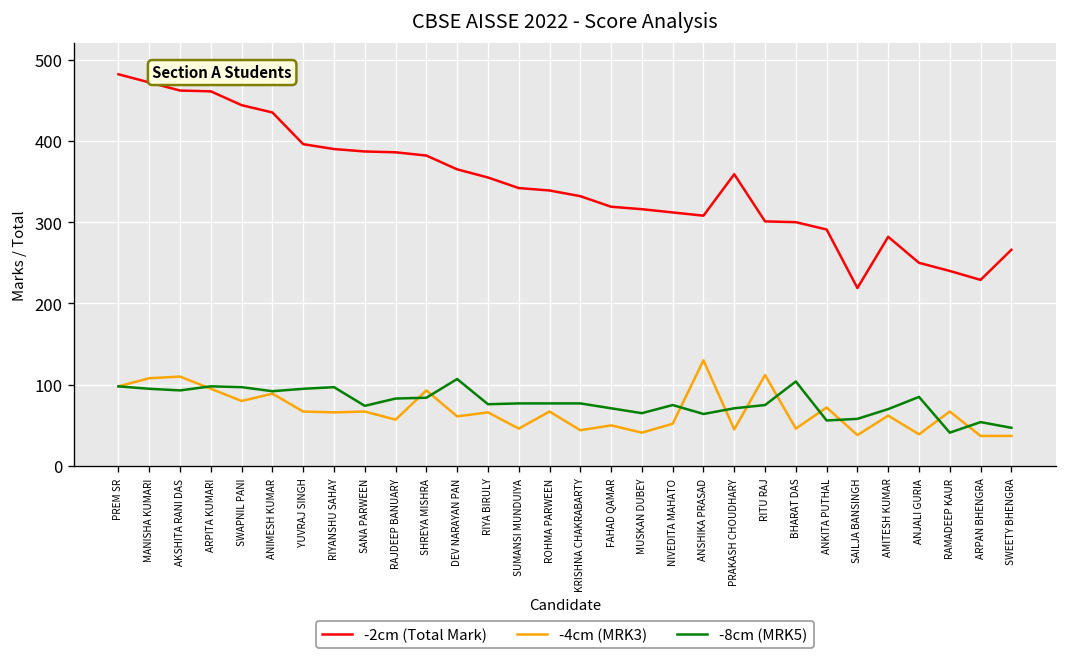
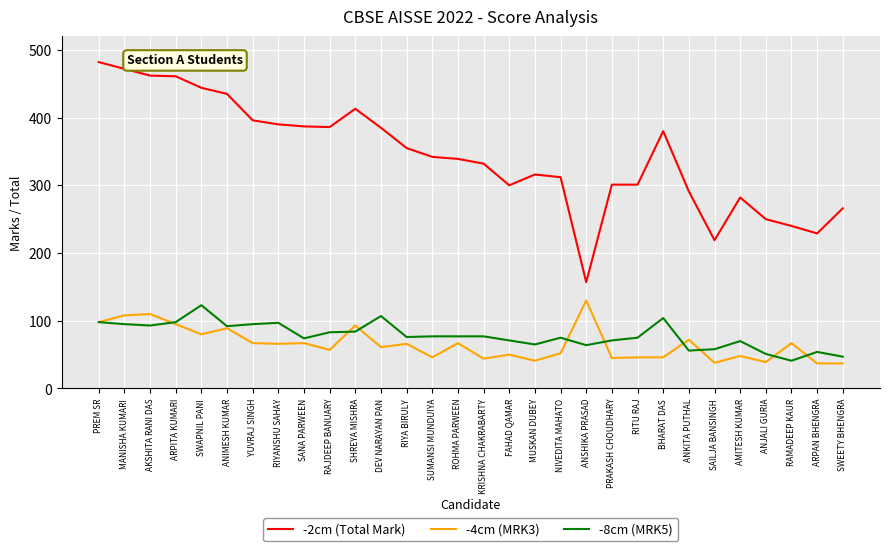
  {
    "-2cm (Total Mark)": {
      "PREM SR": 480,
      "AKSHITA RANI DAS": 460,
      "ARPITA KUMARI": 460,
      "SWAPNIL PANI": 440,
      "ANIMESH KUMAR": 440,
      "YUVRAJ SINGH": 400,
      "RIYANSHU SAHAY": 390,
      "SANA PARWEEN": 390,
      "RAJDEEP BANUARY": 390,
-     "SHREYA MISHRA": 380,
-     "DEV NARAYAN PAN": 370,
+     "SHREYA MISHRA": 410,
+     "DEV NARAYAN PAN": 390,
      "RIYA BIRULY": 360,
      "SUMANSI MUNDUIYA": 340,
      "ROHMA PARWEEN": 340,
      "KRISHNA CHAKRABARTY": 330,
-     "FAHAD QAMAR": 320,
+     "FAHAD QAMAR": 300,
      "MUSKAN DUBEY": 320,
      "NIVEDITA MAHATO": 310,
-     "ANSHIKA PRASAD": 310,
-     "PRAKASH CHOUDHARY": 360,
+     "ANSHIKA PRASAD": 160,
+     "PRAKASH CHOUDHARY": 300,
      "RITU RAJ": 300,
-     "BHARAT DAS": 300,
+     "BHARAT DAS": 380,
      "ANKITA PUTHAL": 290,
      "SAILJA BANSINGH": 220,
      "AMITESH KUMAR": 280,
      "ANJALI GURIA": 250,
      "RAMADEEP KAUR": 240,
      "ARPAN BHENGRA": 230,
      "SWEETY BHENGRA": 270
    },
    "-4cm (MRK3)": {
      "MANISHA KUMARI": 110,
      "AKSHITA RANI DAS": 110,
      "SWAPNIL PANI": 80,
      "YUVRAJ SINGH": 70,
      "RIYANSHU SAHAY": 70,
      "SANA PARWEEN": 70,
      "RAJDEEP BANUARY": 60,
      "SHREYA MISHRA": 90,
      "DEV NARAYAN PAN": 60,
      "RIYA BIRULY": 70,
      "SUMANSI MUNDUIYA": 50,
      "ROHMA PARWEEN": 70,
      "KRISHNA CHAKRABARTY": 40,
      "FAHAD QAMAR": 50,
      "MUSKAN DUBEY": 40,
      "NIVEDITA MAHATO": 50,
      "ANSHIKA PRASAD": 130,
      "PRAKASH CHOUDHARY": 50,
-     "RITU RAJ": 110,
+     "RITU RAJ": 50,
      "BHARAT DAS": 50,
      "ANKITA PUTHAL": 70,
      "SAILJA BANSINGH": 40,
-     "AMITESH KUMAR": 60,
+     "AMITESH KUMAR": 50,
      "ANJALI GURIA": 40,
      "RAMADEEP KAUR": 70,
      "ARPAN BHENGRA": 40,
      "SWEETY BHENGRA": 40
    },
    "-8cm (MRK5)": {
      "MANISHA KUMARI": 100,
      "AKSHITA RANI DAS": 90,
-     "SWAPNIL PANI": 100,
+     "SWAPNIL PANI": 120,
      "YUVRAJ SINGH": 100,
      "RIYANSHU SAHAY": 100,
      "SANA PARWEEN": 70,
      "RAJDEEP BANUARY": 80,
      "SHREYA MISHRA": 80,
      "DEV NARAYAN PAN": 110,
      "RIYA BIRULY": 80,
      "SUMANSI MUNDUIYA": 80,
      "ROHMA PARWEEN": 80,
      "KRISHNA CHAKRABARTY": 80,
      "FAHAD QAMAR": 70,
      "MUSKAN DUBEY": 70,
      "NIVEDITA MAHATO": 80,
      "ANSHIKA PRASAD": 60,
      "PRAKASH CHOUDHARY": 70,
      "RITU RAJ": 80,
      "BHARAT DAS": 100,
      "ANKITA PUTHAL": 60,
      "SAILJA BANSINGH": 60,
      "AMITESH KUMAR": 70,
-     "ANJALI GURIA": 90,
+     "ANJALI GURIA": 50,
      "RAMADEEP KAUR": 40,
      "ARPAN BHENGRA": 50,
      "SWEETY BHENGRA": 50
    }
  }
